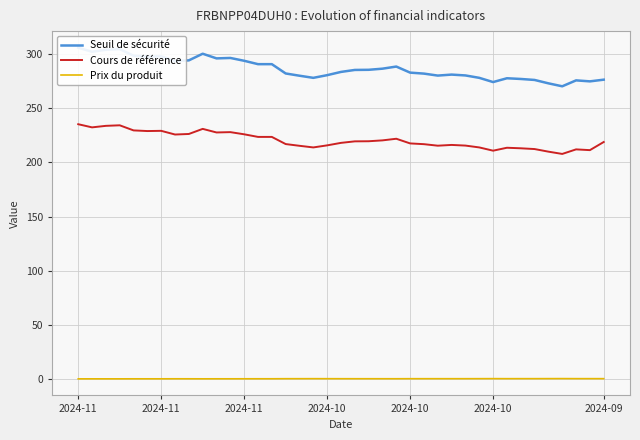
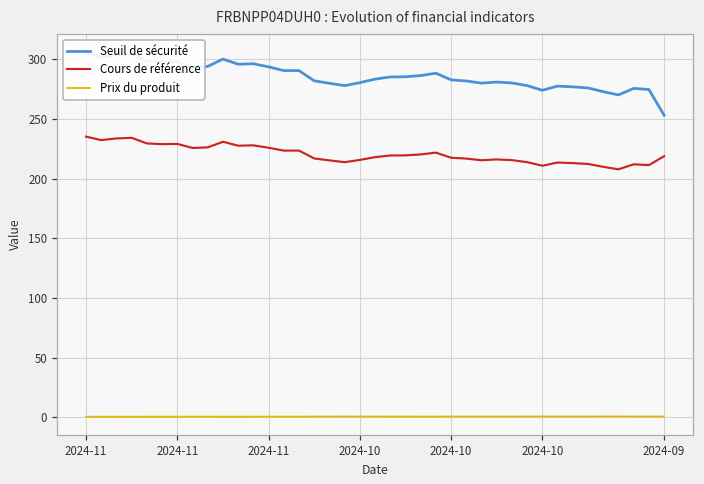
  {
    "Seuil de sécurité": {
-     "2024-09": 276
+     "2024-09": 253
    },
    "Cours de référence": {
      "2024-09": 219
    },
    "Prix du produit": {
      "2024-09": 1
    }
  }
